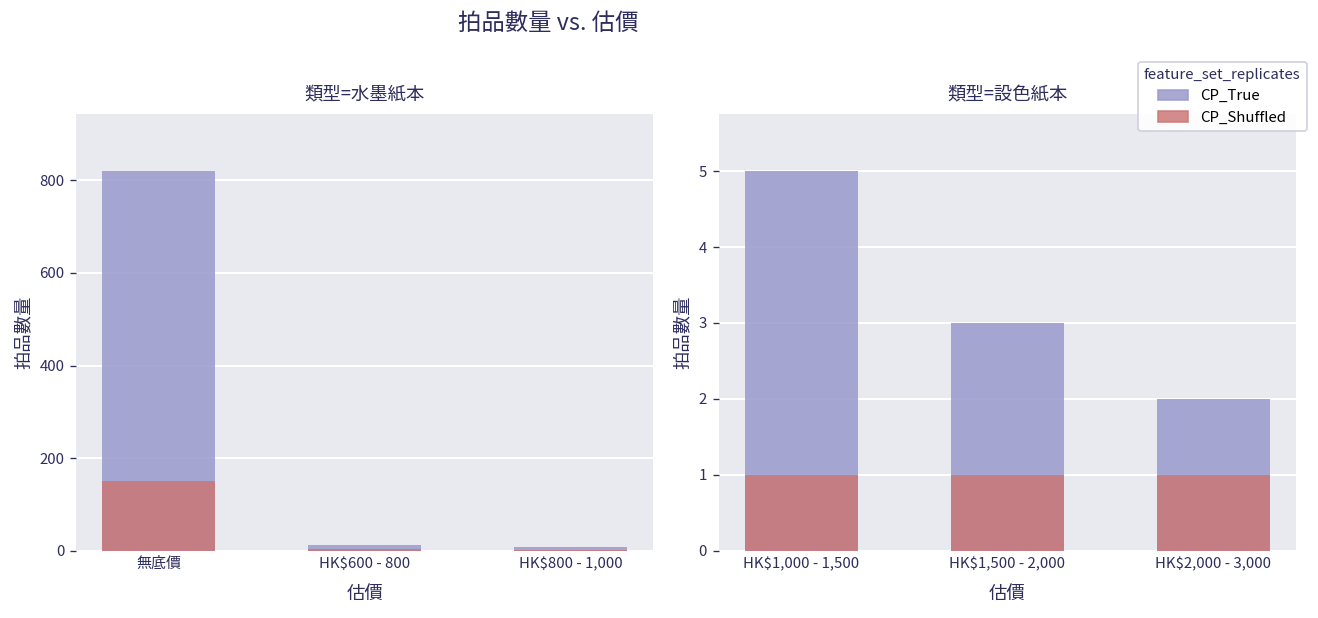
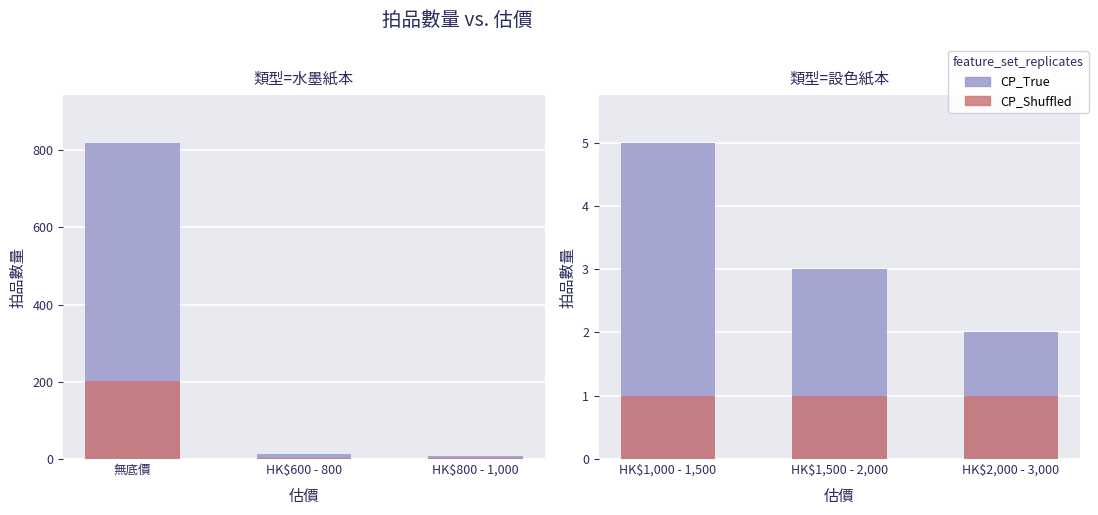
  {
    "類型=水墨紙本": {
      "CP_True": {
        "無底價": 820,
        "HK$600 - 800": 10,
        "HK$800 - 1,000": 10
      },
      "CP_Shuffled": {
-       "無底價": 150
+       "無底價": 200
      }
    },
    "類型=設色紙本": {
      "CP_True": {
        "HK$1,000 - 1,500": 5.0,
        "HK$1,500 - 2,000": 3.0,
        "HK$2,000 - 3,000": 2.0
      }
    }
  }
